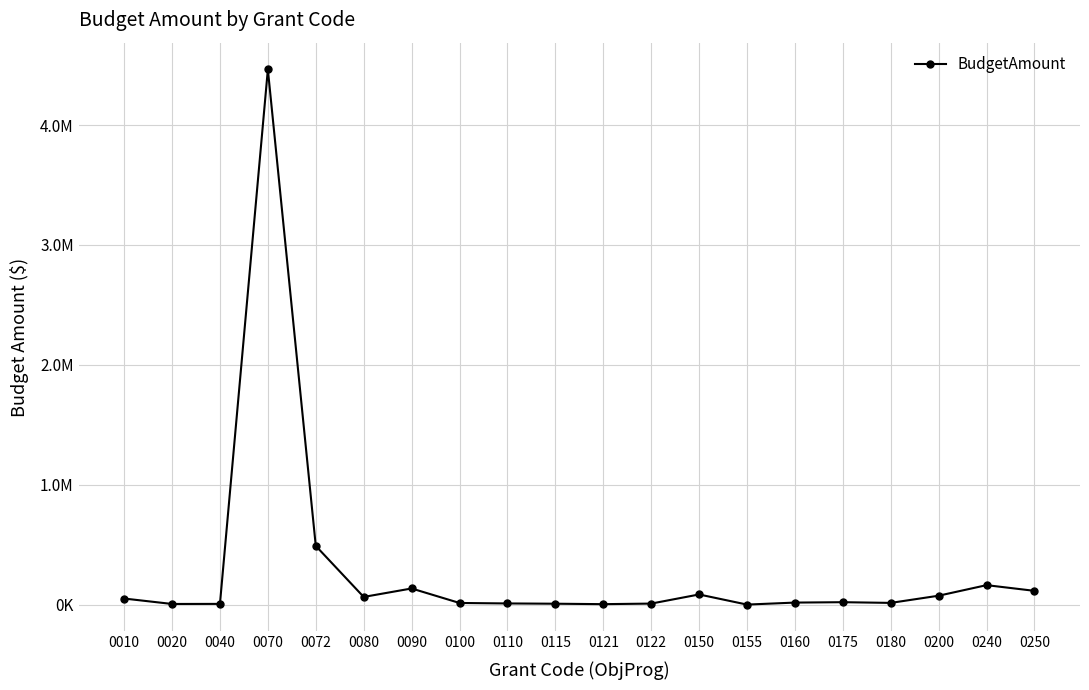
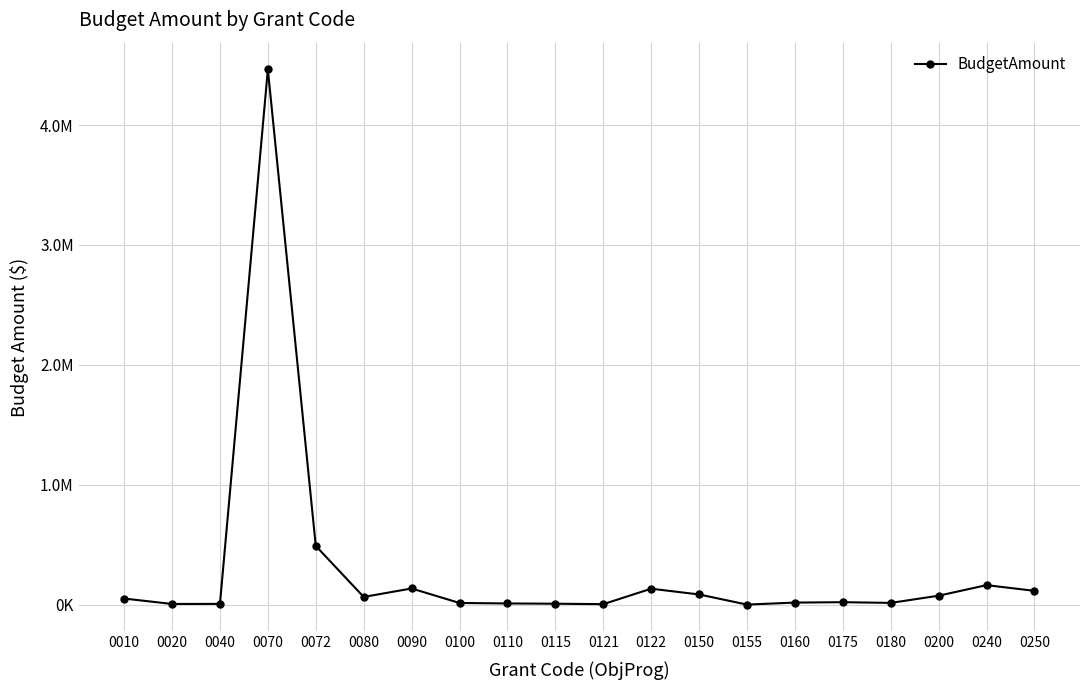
  {
    "0010": 50000,
    "0020": 10000,
    "0040": 10000,
    "0070": 4460000,
    "0072": 490000,
    "0080": 70000,
    "0090": 140000,
    "0100": 20000,
    "0110": 10000,
    "0115": 10000,
    "0121": 10000,
-   "0122": 10000,
+   "0122": 130000,
    "0150": 90000,
    "0155": 0,
    "0160": 20000,
    "0175": 20000,
    "0180": 20000,
    "0200": 80000,
    "0240": 160000,
    "0250": 120000
  }
